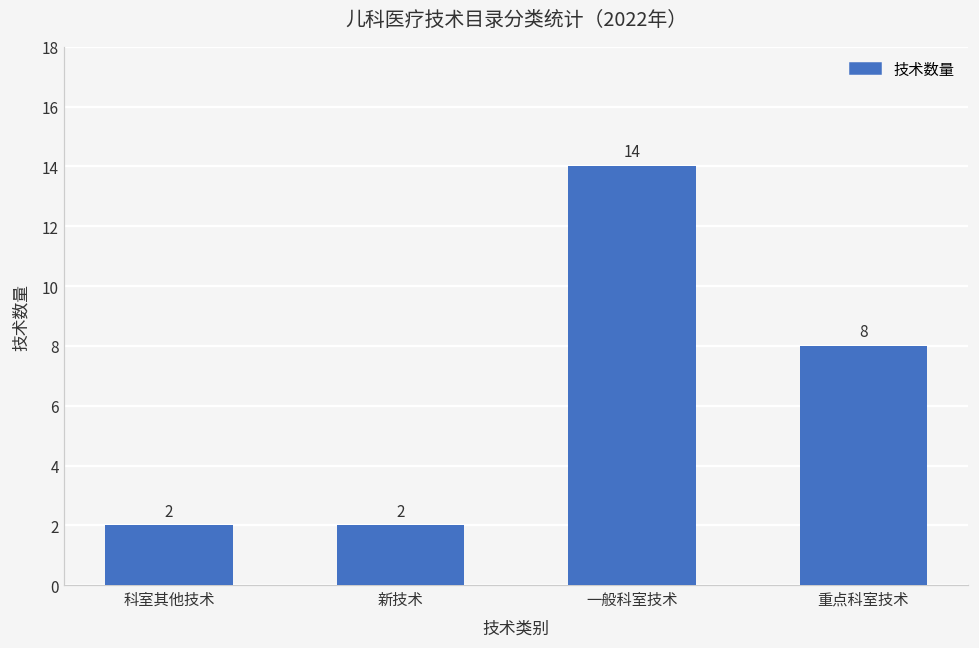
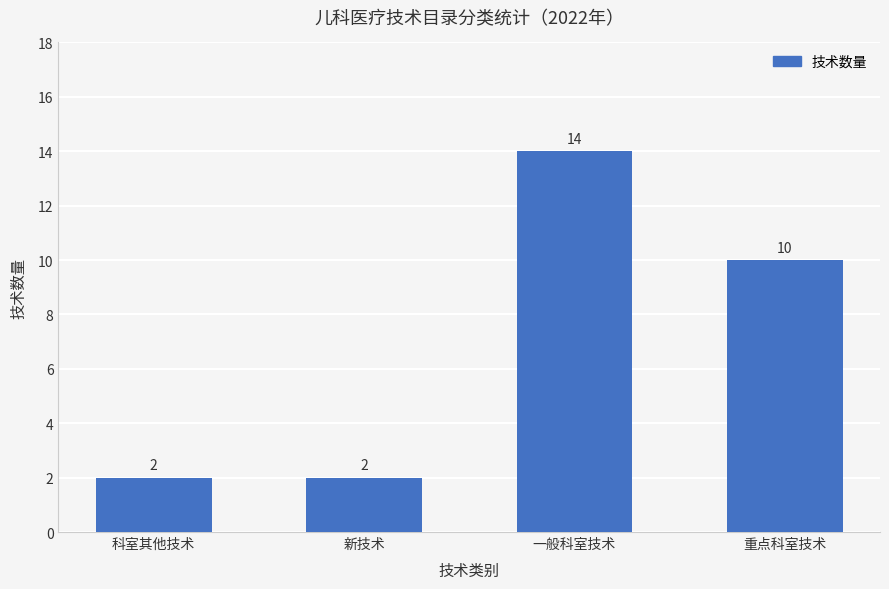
  {
    "科室其他技术": 2,
    "新技术": 2,
    "一般科室技术": 14,
-   "重点科室技术": 8
+   "重点科室技术": 10
  }
